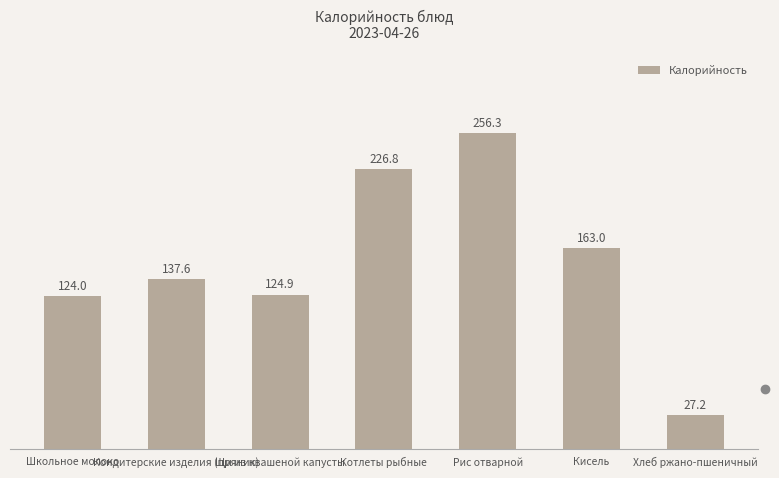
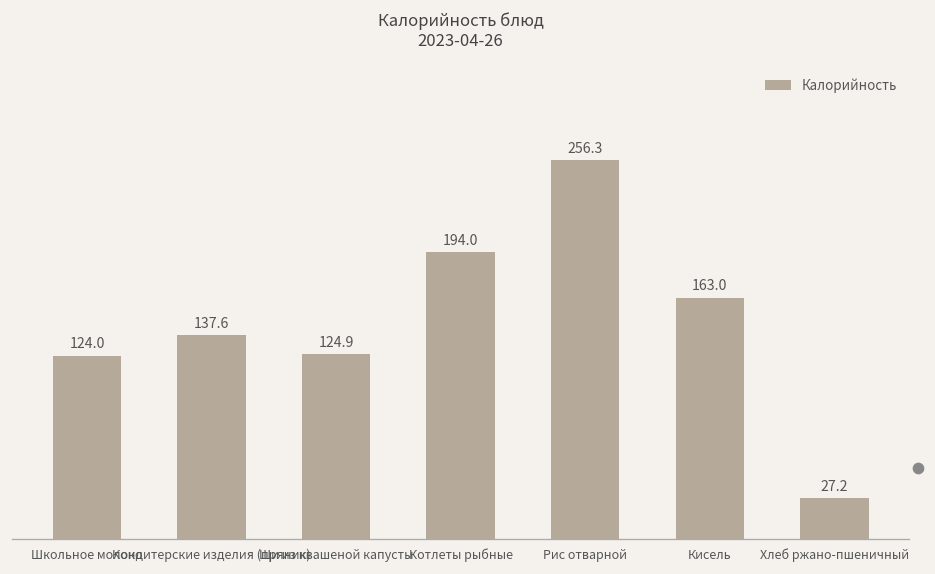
  {
-   "Котлеты рыбные": 226.8,
+   "Котлеты рыбные": 194.0,
    "Рис отварной": 256.3,
    "Кисель": 163.0,
    "Хлеб ржано-пшеничный": 27.2
  }
